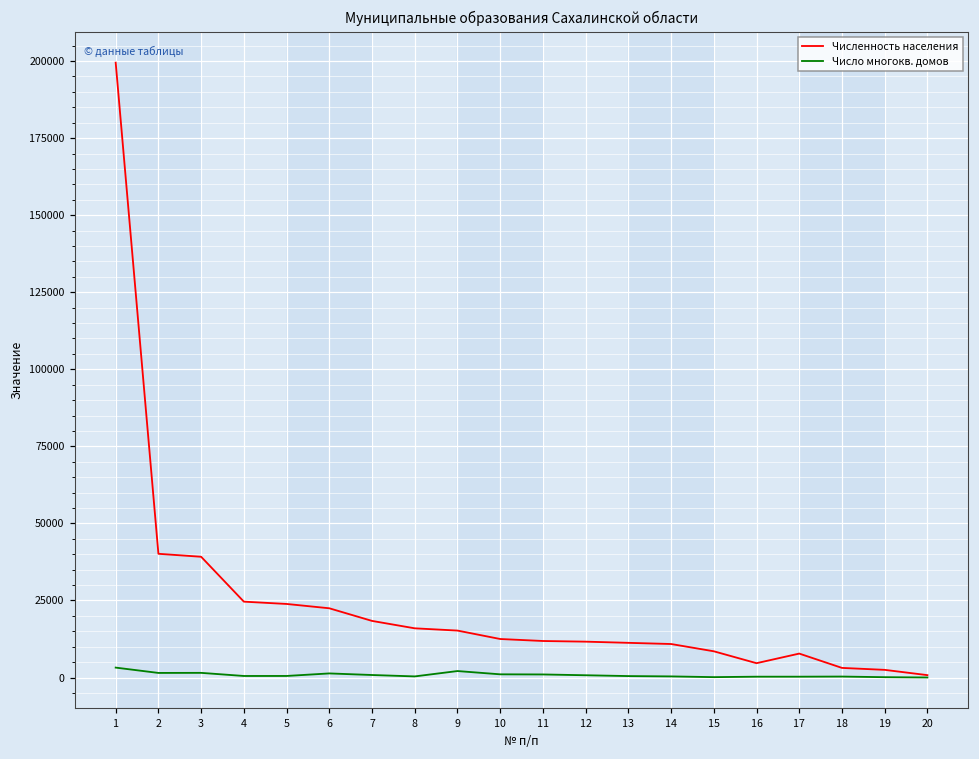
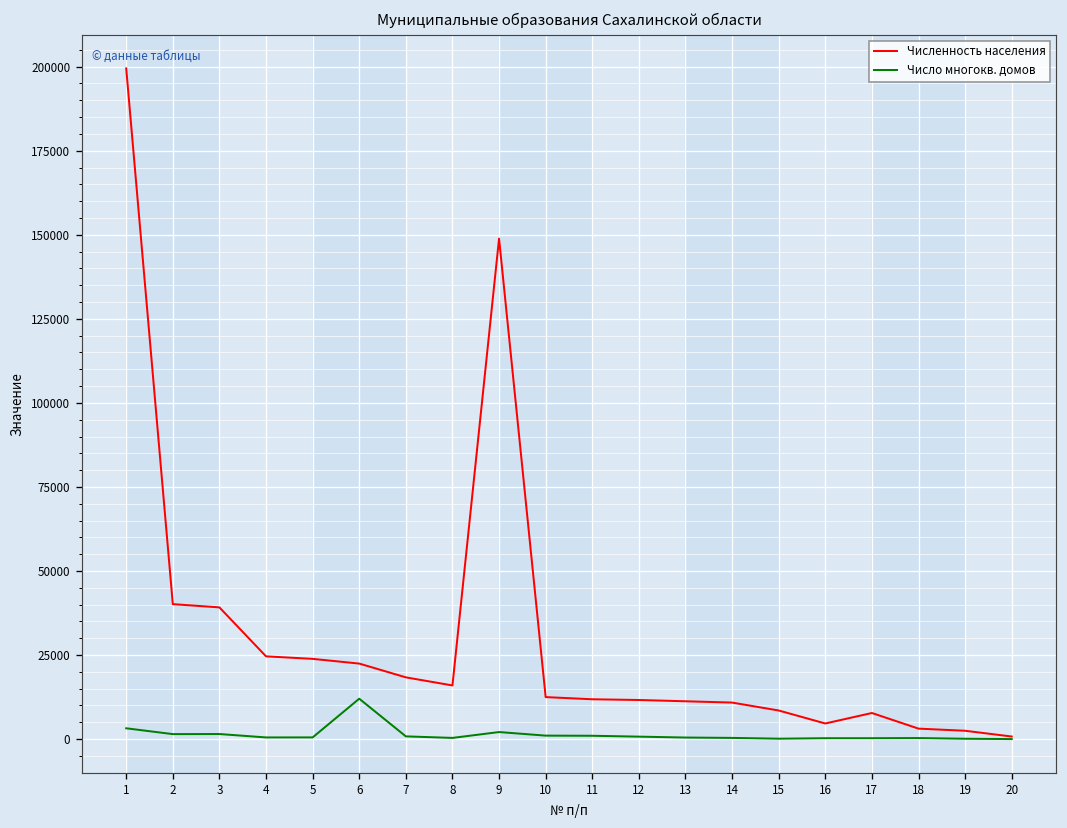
  {
    "Численность населения": {
      "1": 199000,
      "2": 40000,
      "3": 39000,
      "4": 25000,
      "5": 24000,
      "6": 22000,
      "7": 18000,
      "8": 16000,
-     "9": 15000,
+     "9": 149000,
      "10": 12000,
      "11": 12000,
      "12": 12000,
      "13": 11000,
      "14": 11000,
      "15": 9000,
      "16": 5000,
      "17": 8000,
      "18": 3000,
      "19": 2000
    },
    "Число многокв. домов": {
      "1": 3000,
      "2": 1000,
      "3": 2000,
      "4": 1000,
      "5": 1000,
-     "6": 1000,
+     "6": 12000,
      "7": 1000,
      "8": 0,
      "9": 2000,
      "10": 1000,
      "11": 1000,
      "12": 1000,
      "13": 0,
      "14": 0,
      "15": 0,
      "16": 0,
      "17": 0,
      "18": 0,
      "19": 0
    }
  }
